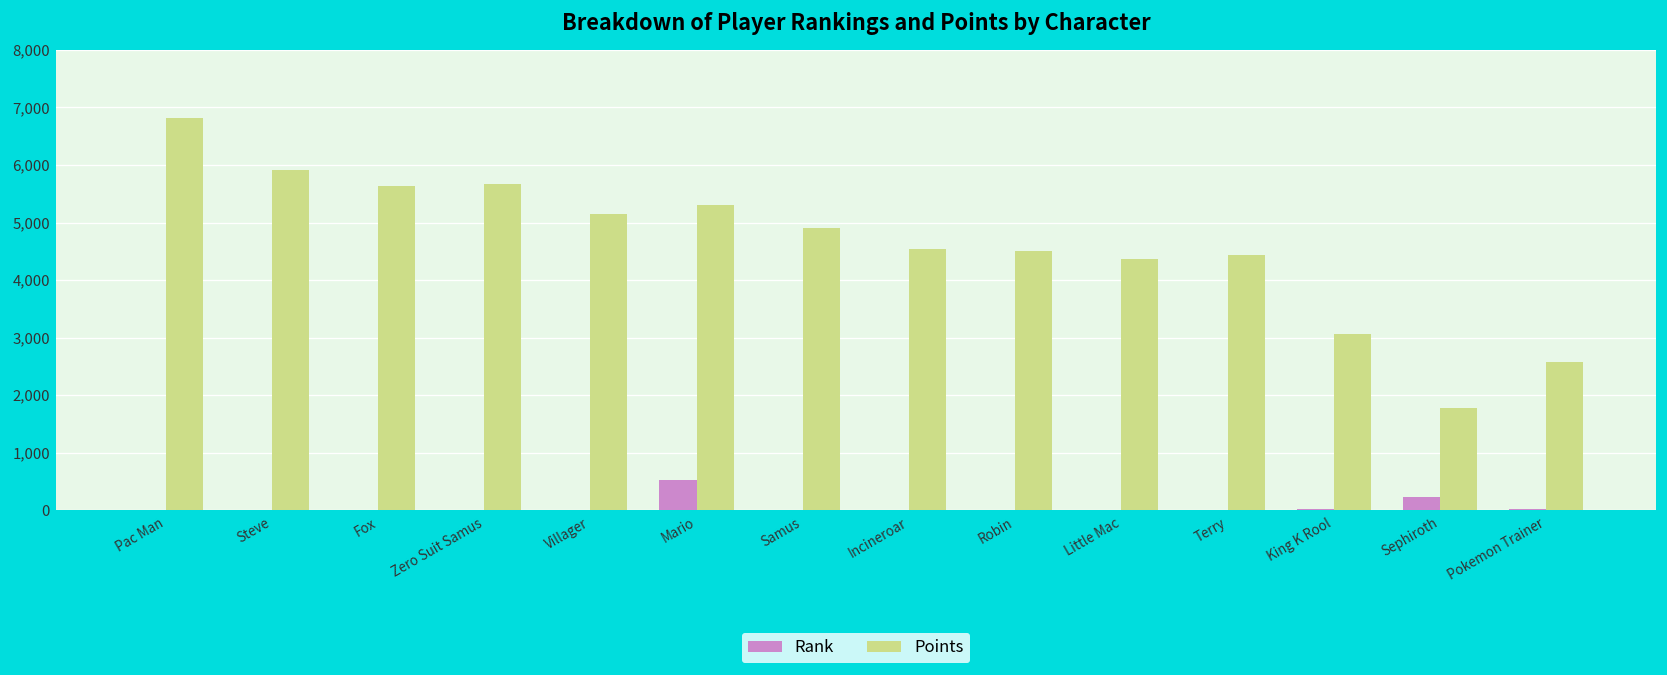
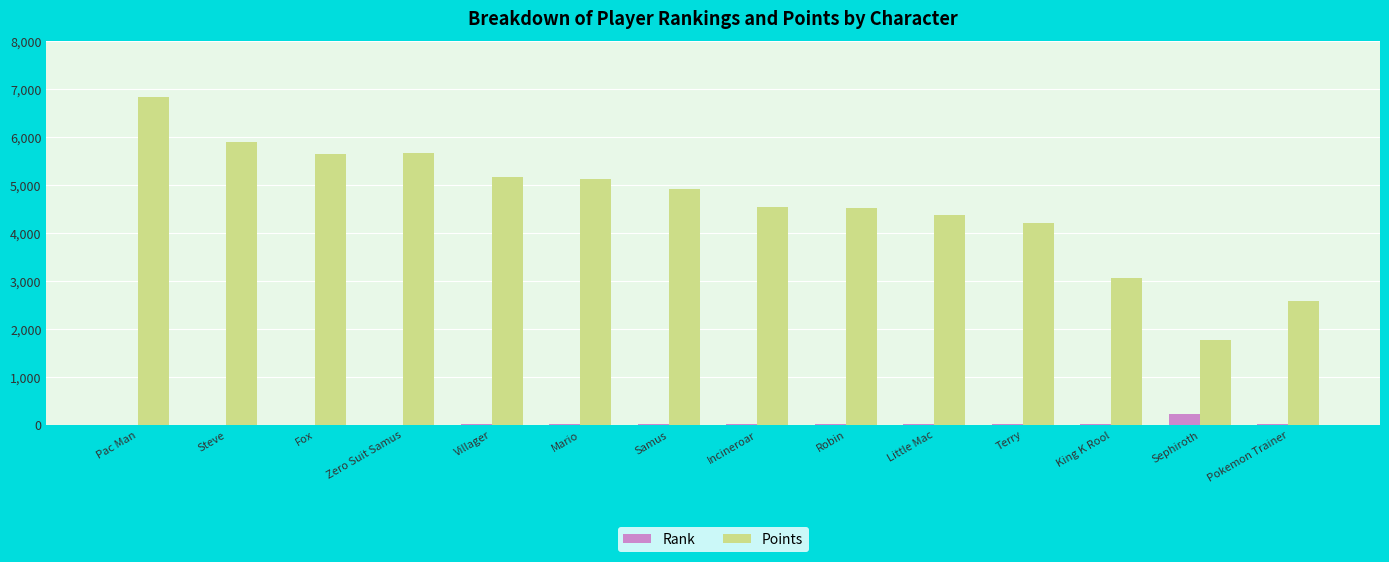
  {
    "Rank": {
-     "Mario": "500",
+     "Mario": "0",
      "Sephiroth": "200"
    },
    "Points": {
      "Pac Man": "6,800",
      "Steve": "5,900",
      "Fox": "5,600",
      "Zero Suit Samus": "5,700",
      "Villager": "5,200",
-     "Mario": "5,300",
+     "Mario": "5,100",
      "Samus": "4,900",
      "Incineroar": "4,500",
      "Robin": "4,500",
      "Little Mac": "4,400",
-     "Terry": "4,400",
+     "Terry": "4,200",
      "King K Rool": "3,100",
      "Sephiroth": "1,800",
      "Pokemon Trainer": "2,600"
    }
  }
